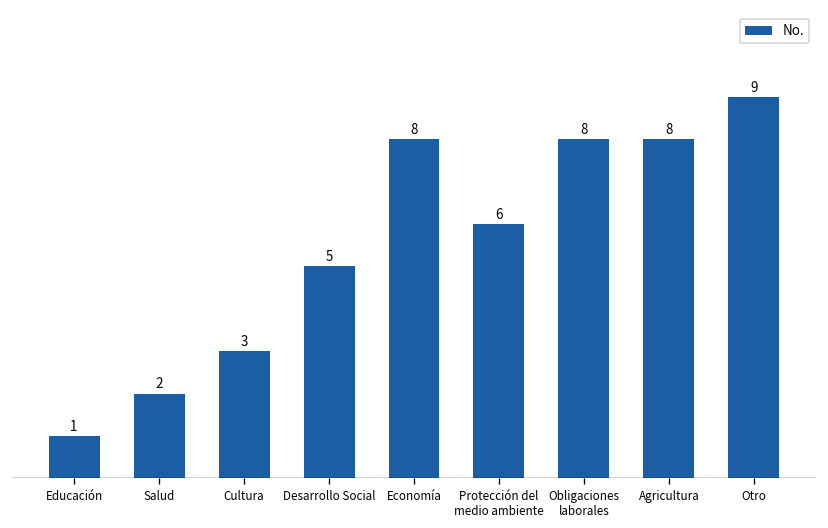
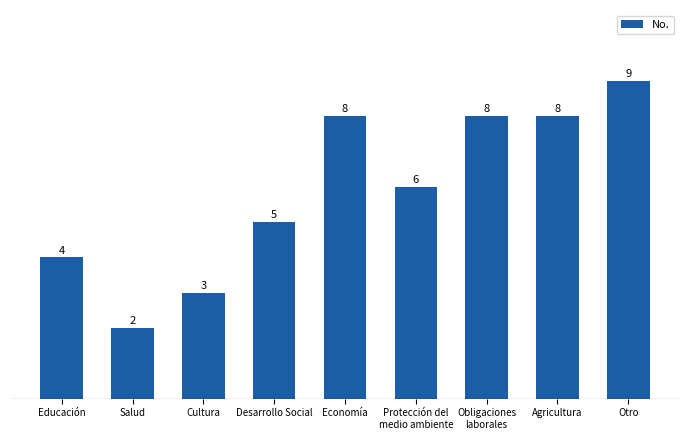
  {
-   "Educación": 1,
+   "Educación": 4,
    "Salud": 2,
    "Cultura": 3,
    "Desarrollo Social": 5,
    "Economía": 8,
    "Protección del medio ambiente": 6,
    "Obligaciones laborales": 8,
    "Agricultura": 8,
    "Otro": 9
  }
